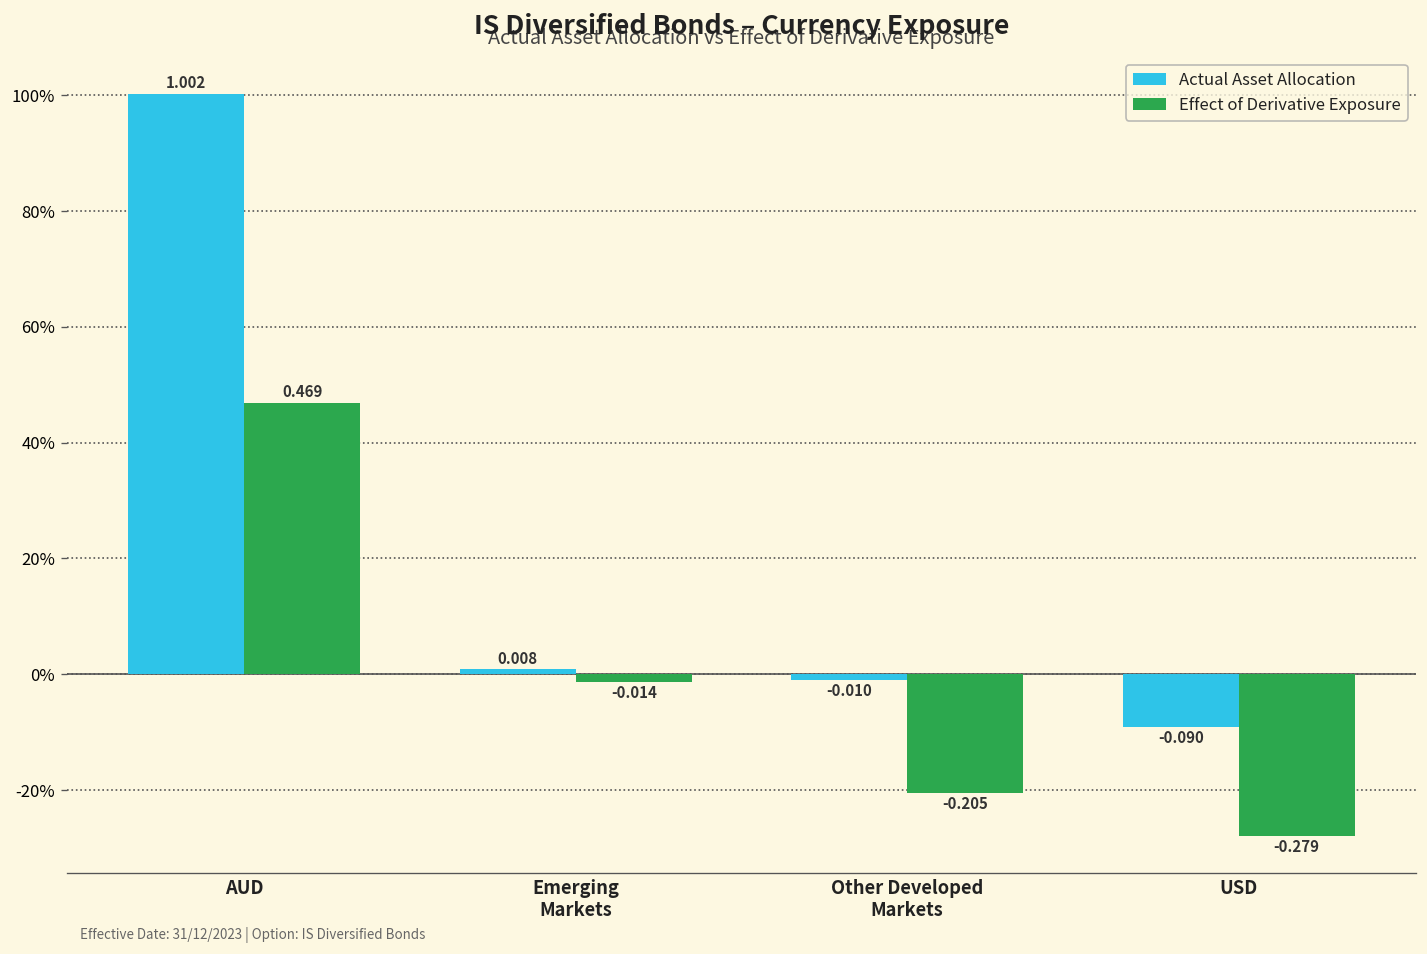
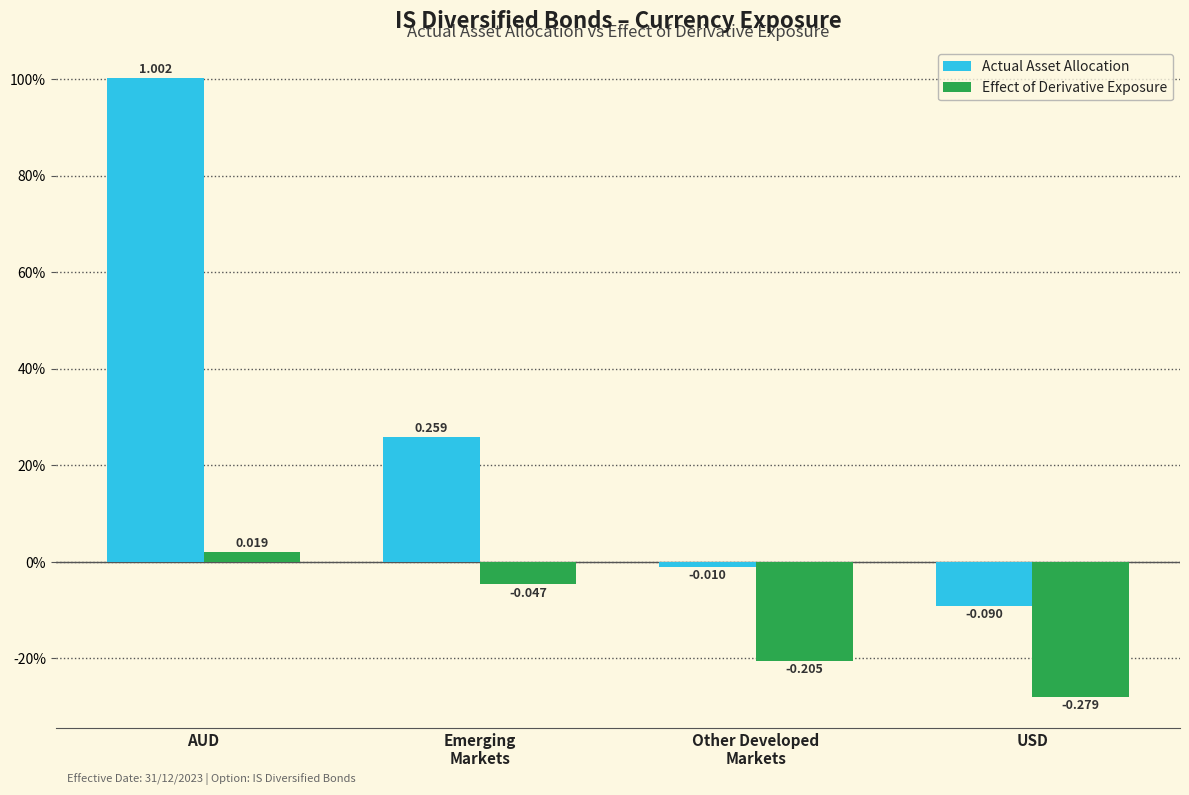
  {
    "Actual Asset Allocation": {
      "AUD": 1.002,
-     "Emerging Markets": 0.008,
+     "Emerging Markets": 0.259,
      "Other Developed Markets": -0.010,
      "USD": -0.090
    },
    "Effect of Derivative Exposure": {
-     "AUD": 0.469,
-     "Emerging Markets": -0.014,
+     "AUD": 0.019,
+     "Emerging Markets": -0.047,
      "Other Developed Markets": -0.205,
      "USD": -0.279
    }
  }
